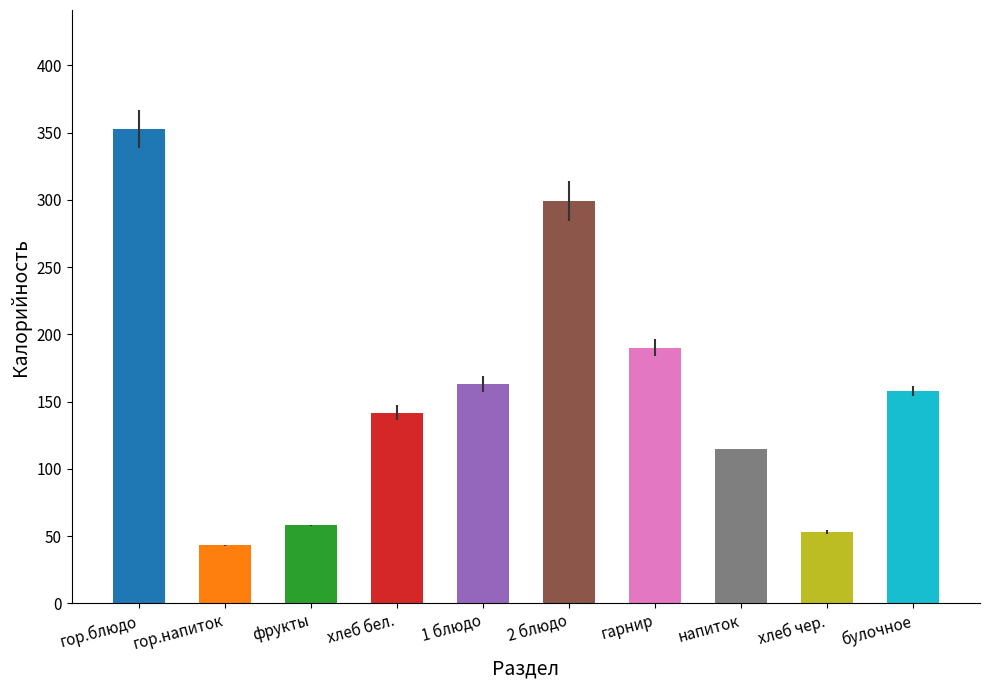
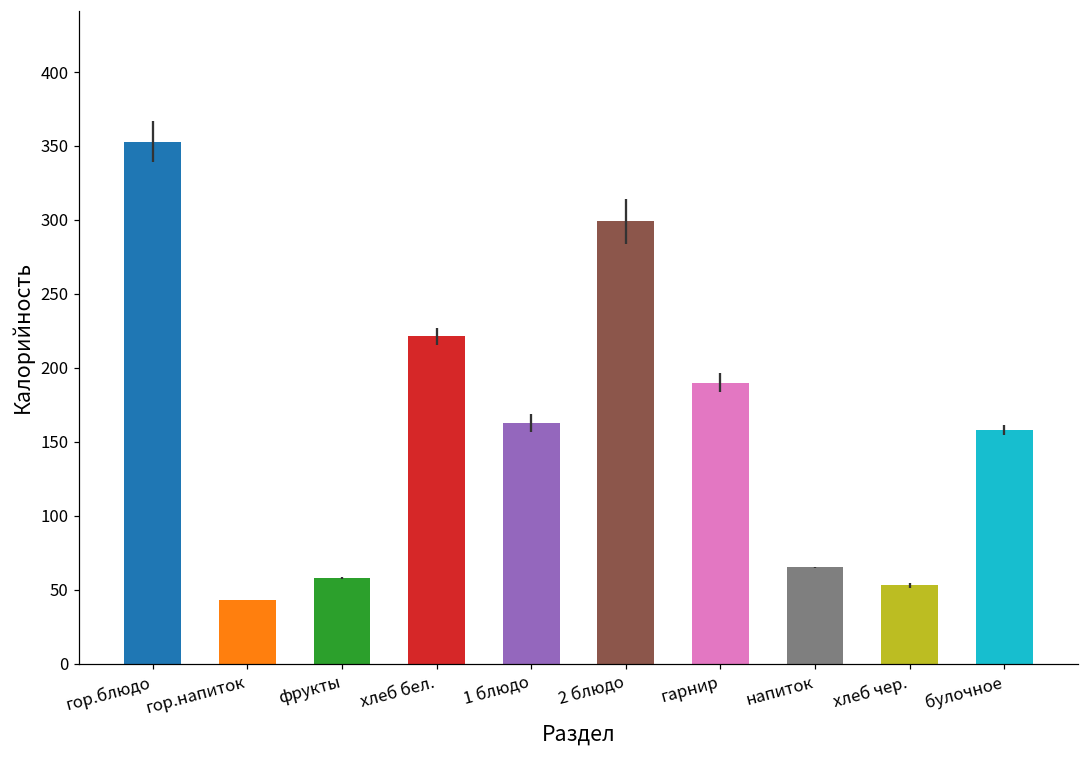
  {
    "гор.блюдо": 353,
    "гор.напиток": 43,
    "фрукты": 58,
-   "хлеб бел.": 142,
+   "хлеб бел.": 221,
    "1 блюдо": 163,
    "2 блюдо": 299,
    "гарнир": 190,
-   "напиток": 115,
+   "напиток": 65,
    "хлеб чер.": 53,
    "булочное": 158
  }
